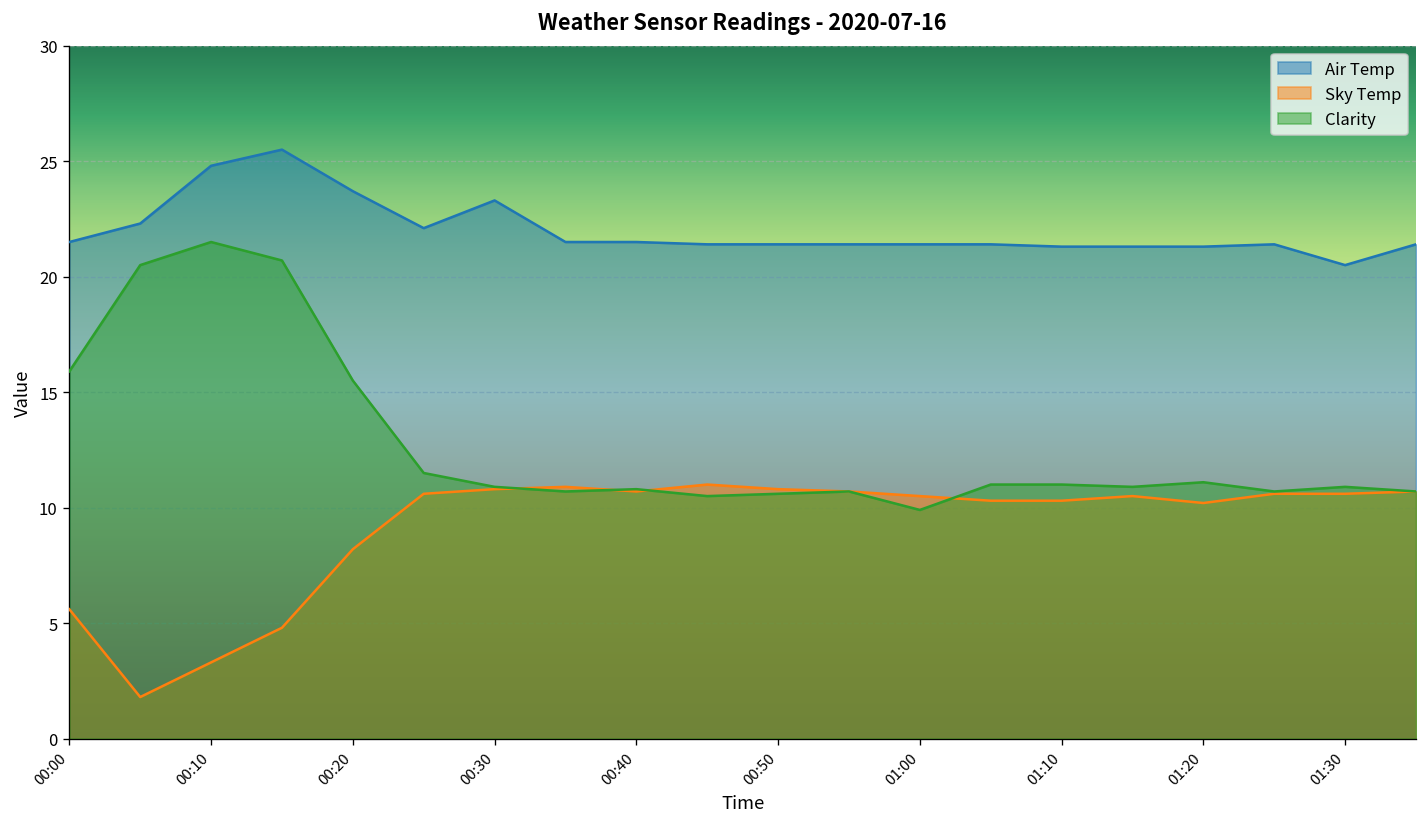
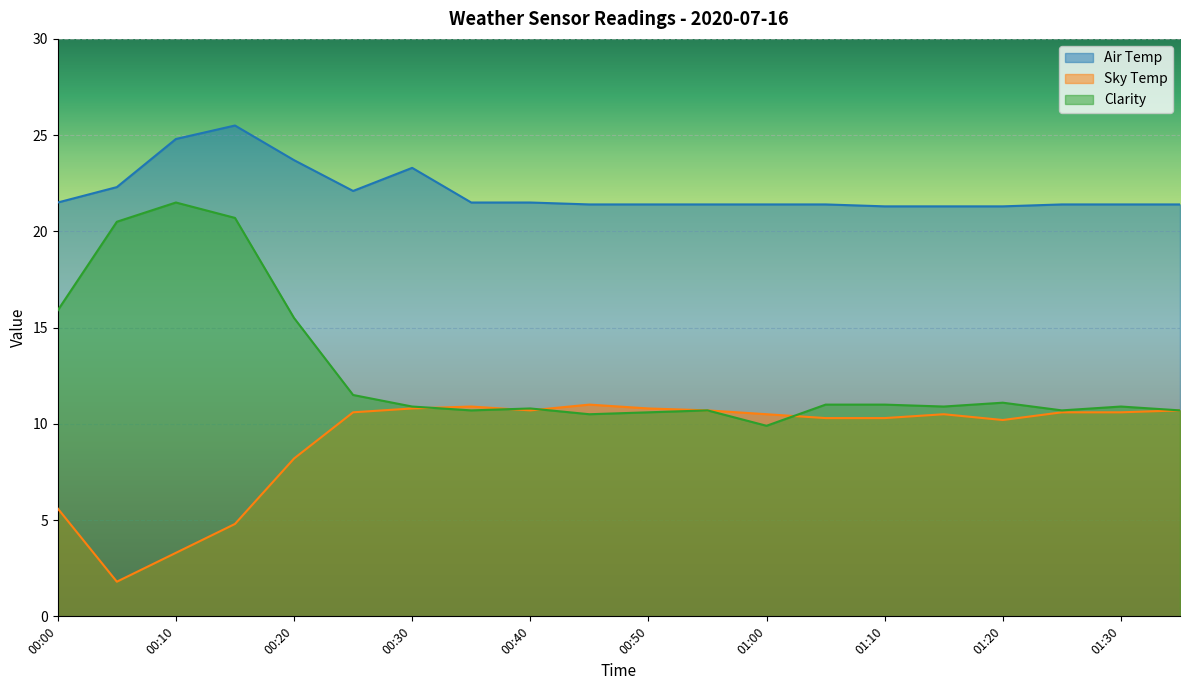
  {
    "Air Temp": {
      "00:00": 21.5,
      "00:10": 24.8,
      "00:20": 23.7,
      "00:30": 23.3,
      "00:40": 21.5,
      "00:50": 21.4,
      "01:00": 21.4,
      "01:10": 21.3,
      "01:20": 21.3,
-     "01:30": 20.5
+     "01:30": 21.4
    },
    "Sky Temp": {
      "00:00": 5.6,
      "00:10": 3.3,
      "00:20": 8.2,
      "00:50": 10.8,
      "01:00": 10.5,
      "01:10": 10.3,
      "01:20": 10.2,
      "01:30": 10.6
    },
    "Clarity": {
      "00:00": 15.9,
      "00:10": 21.5,
      "00:20": 15.5,
      "00:50": 10.6,
      "01:00": 9.9,
      "01:10": 11.0,
      "01:20": 11.1,
      "01:30": 10.9
    }
  }
